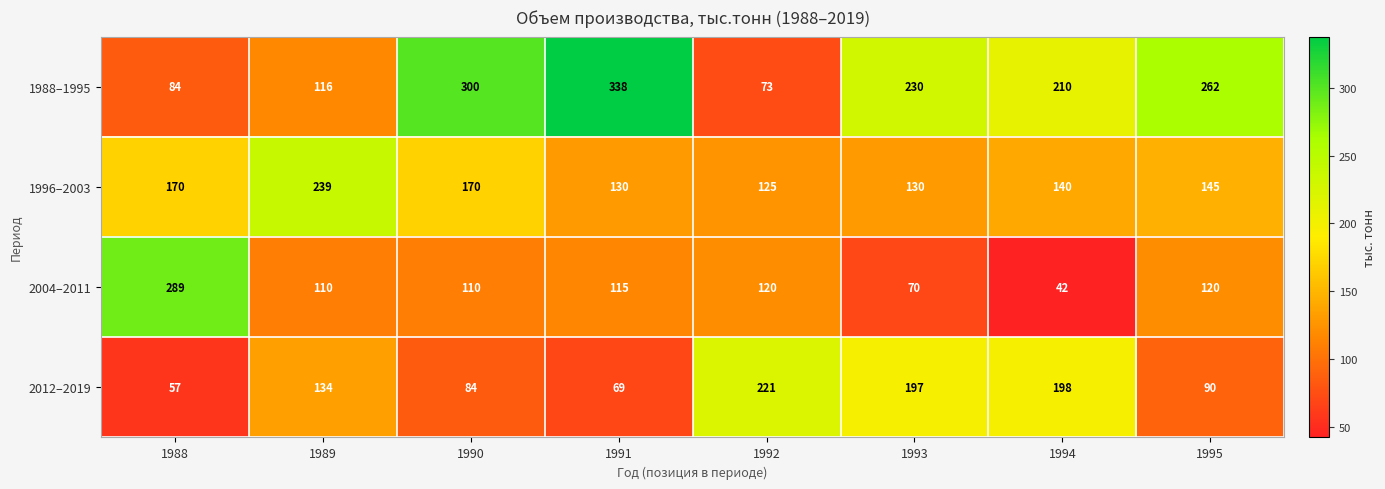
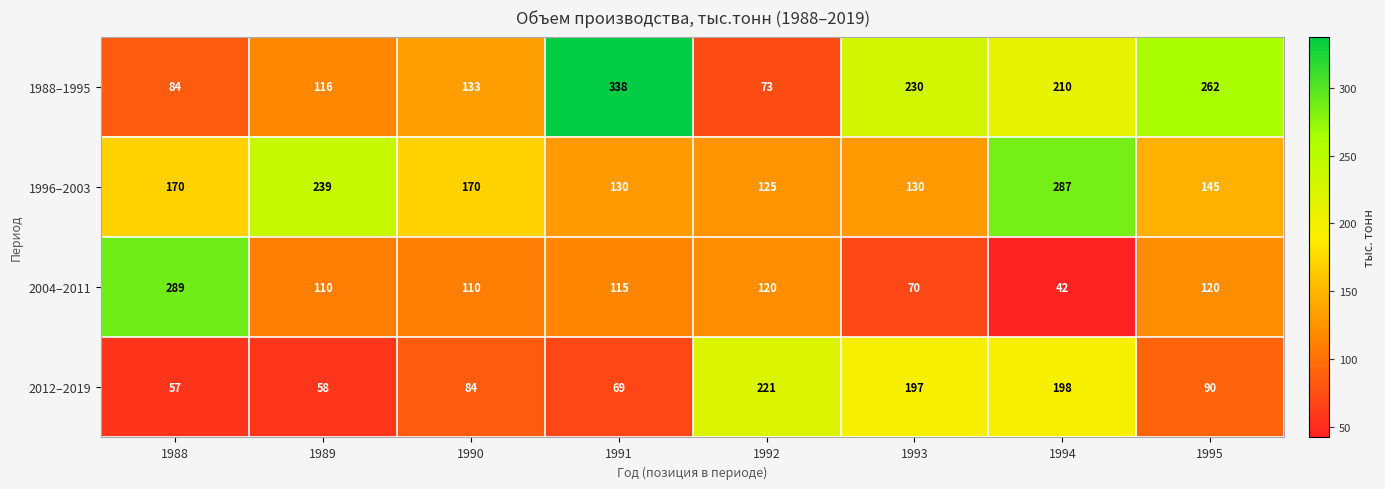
  {
    "1988–1995": {
      "1988": 84,
      "1989": 116,
-     "1990": 300,
+     "1990": 133,
      "1991": 338,
      "1992": 73,
      "1993": 230,
      "1994": 210,
      "1995": 262
    },
    "1996–2003": {
      "1988": 170,
      "1989": 239,
      "1990": 170,
      "1991": 130,
      "1992": 125,
      "1993": 130,
-     "1994": 140,
+     "1994": 287,
      "1995": 145
    },
    "2004–2011": {
      "1988": 289,
      "1989": 110,
      "1990": 110,
      "1991": 115,
      "1992": 120,
      "1993": 70,
      "1994": 42,
      "1995": 120
    },
    "2012–2019": {
      "1988": 57,
-     "1989": 134,
+     "1989": 58,
      "1990": 84,
      "1991": 69,
      "1992": 221,
      "1993": 197,
      "1994": 198,
      "1995": 90
    }
  }
